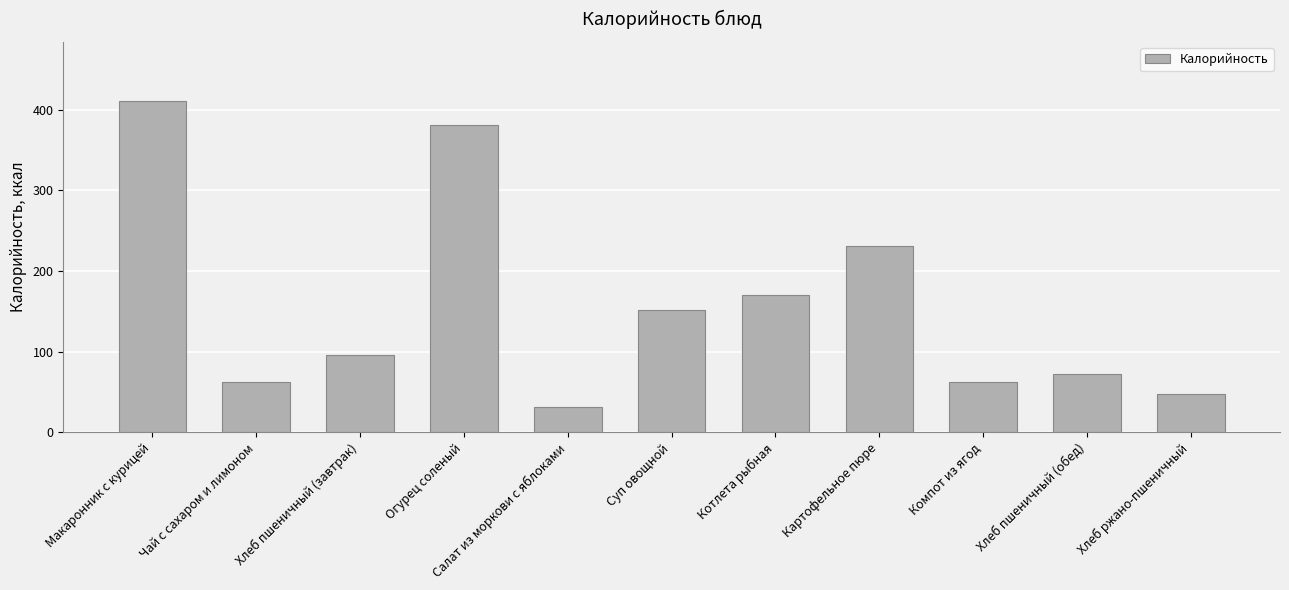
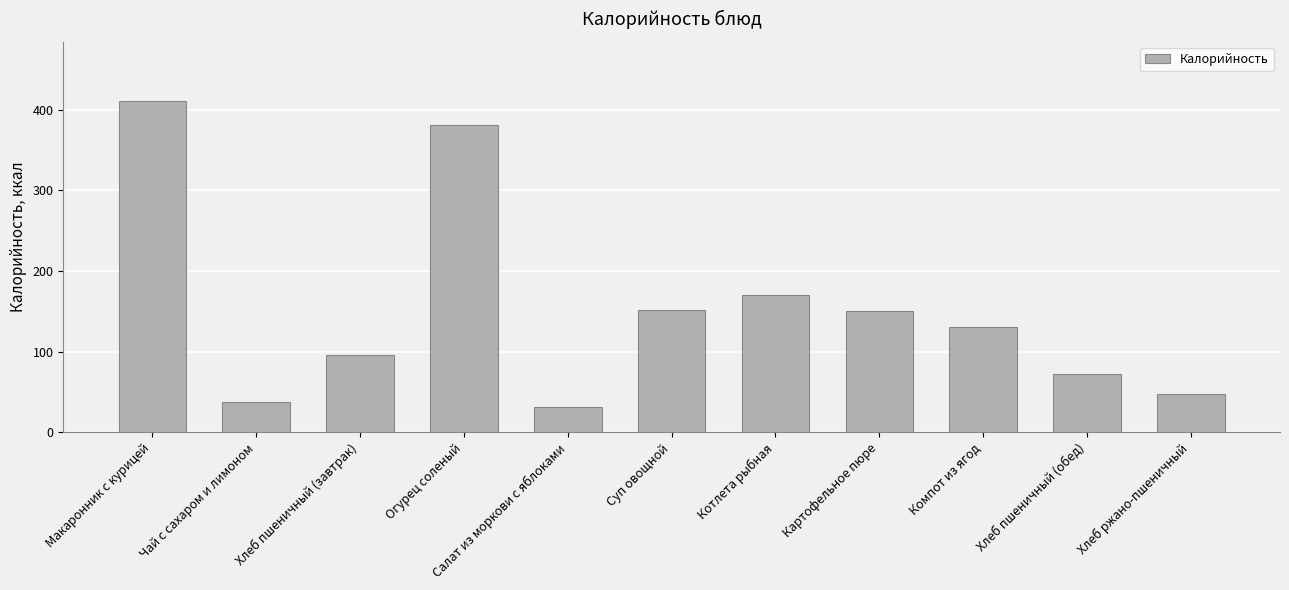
  {
    "Макаронник с курицей": 410,
-   "Чай с сахаром и лимоном": 60,
+   "Чай с сахаром и лимоном": 40,
    "Хлеб пшеничный (завтрак)": 100,
    "Огурец соленый": 380,
    "Салат из моркови с яблоками": 30,
    "Суп овощной": 150,
    "Котлета рыбная": 170,
-   "Картофельное пюре": 230,
-   "Компот из ягод": 60,
+   "Картофельное пюре": 150,
+   "Компот из ягод": 130,
    "Хлеб пшеничный (обед)": 70,
    "Хлеб ржано-пшеничный": 50
  }
